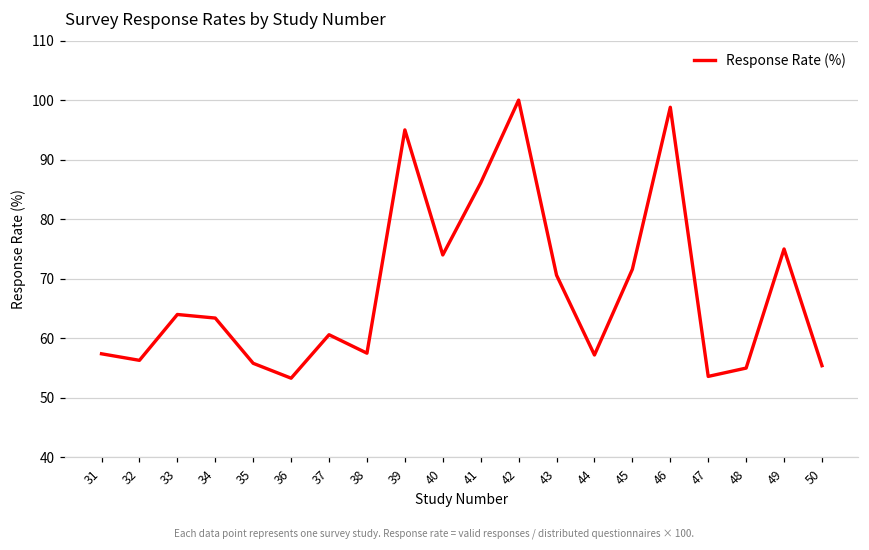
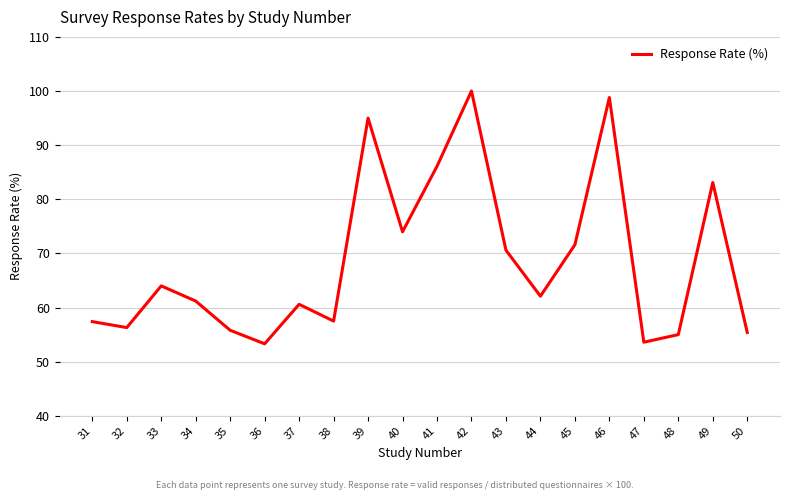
  {
    "31": 57,
    "32": 56,
    "33": 64,
-   "34": 63,
+   "34": 61,
    "35": 56,
    "36": 53,
    "37": 61,
    "38": 58,
    "39": 95,
    "40": 74,
    "41": 86,
    "42": 100,
    "43": 71,
-   "44": 57,
+   "44": 62,
    "45": 72,
    "46": 99,
    "47": 54,
    "48": 55,
-   "49": 75,
+   "49": 83,
    "50": 55
  }
